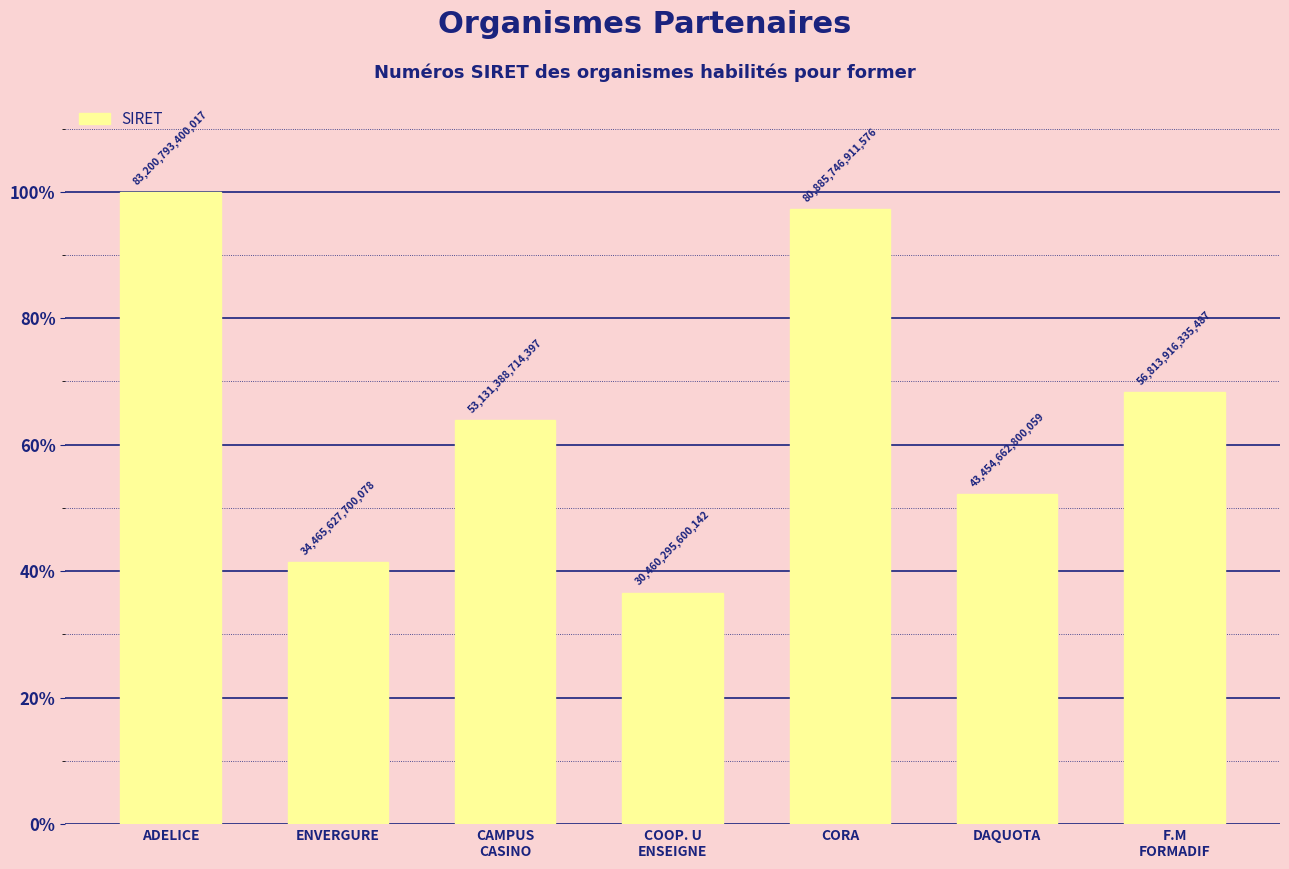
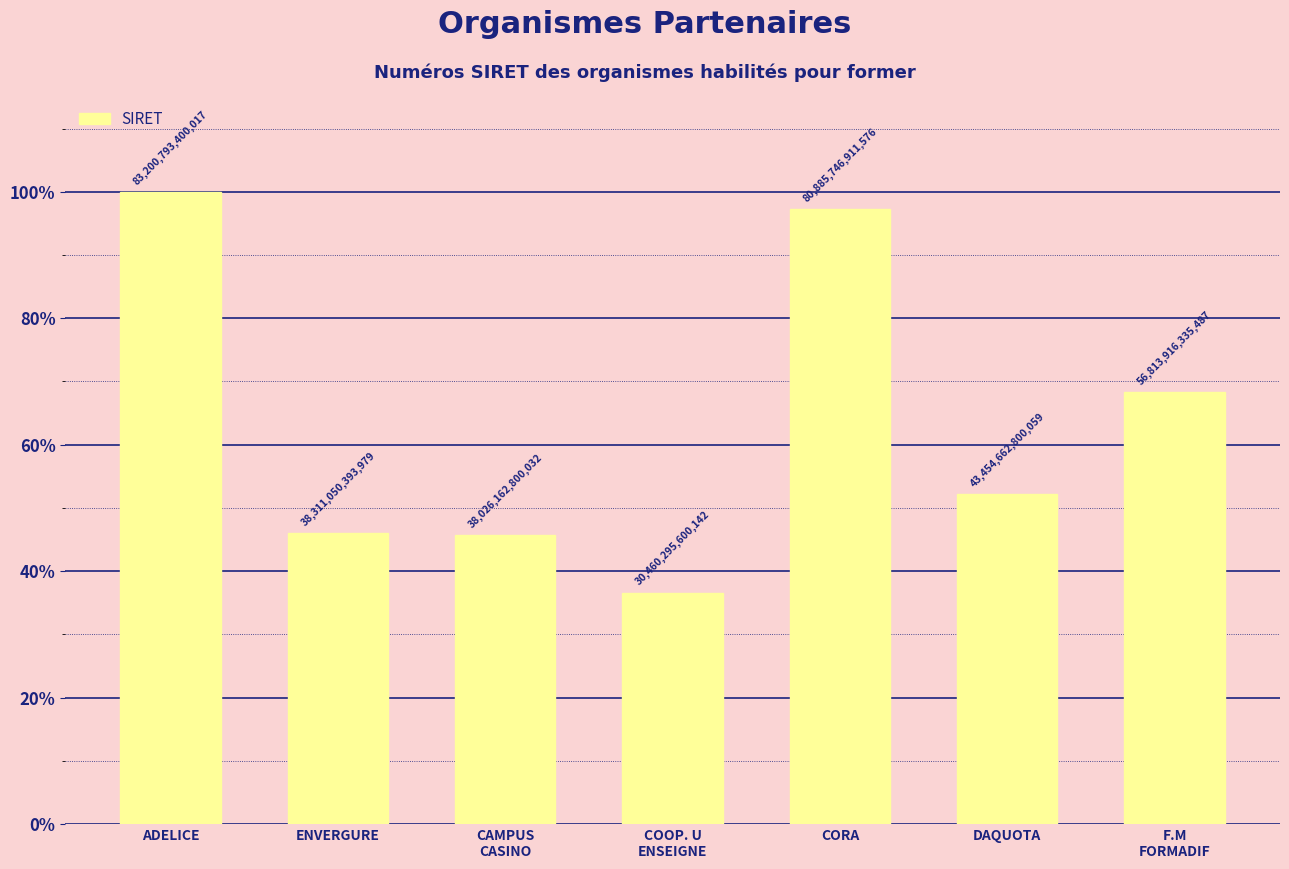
  {
-   "ENVERGURE": "34,465,627,700,078",
-   "CAMPUS CASINO": "53,131,388,714,397"
+   "ENVERGURE": "38,311,050,393,979",
+   "CAMPUS CASINO": "38,026,162,800,032"
  }
